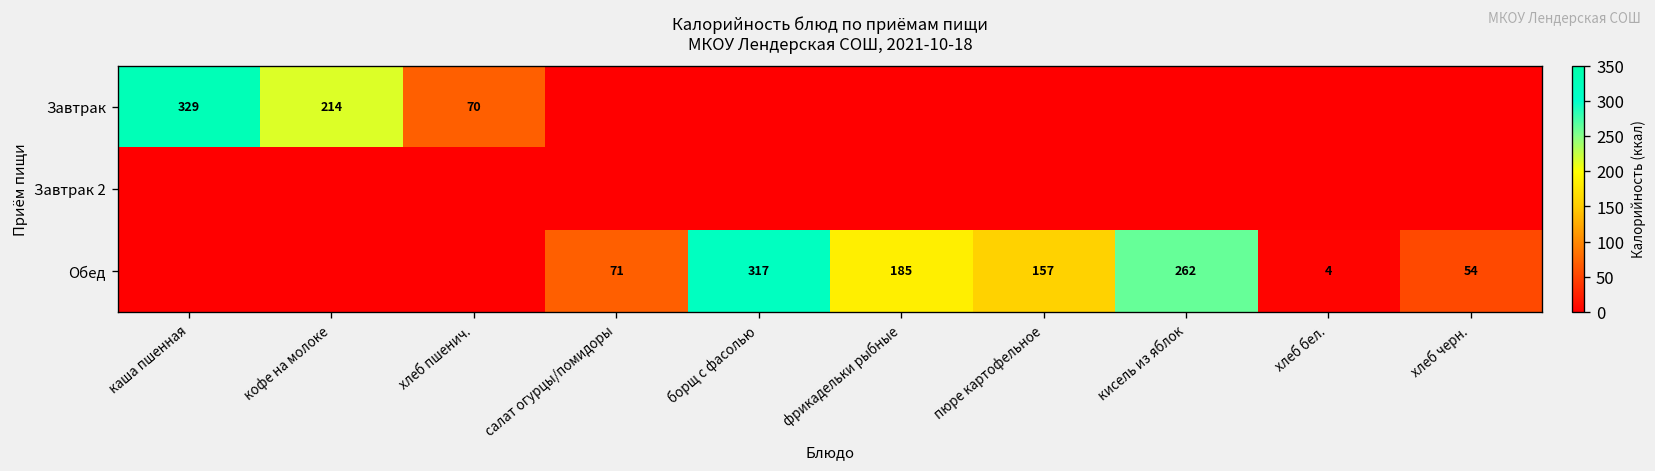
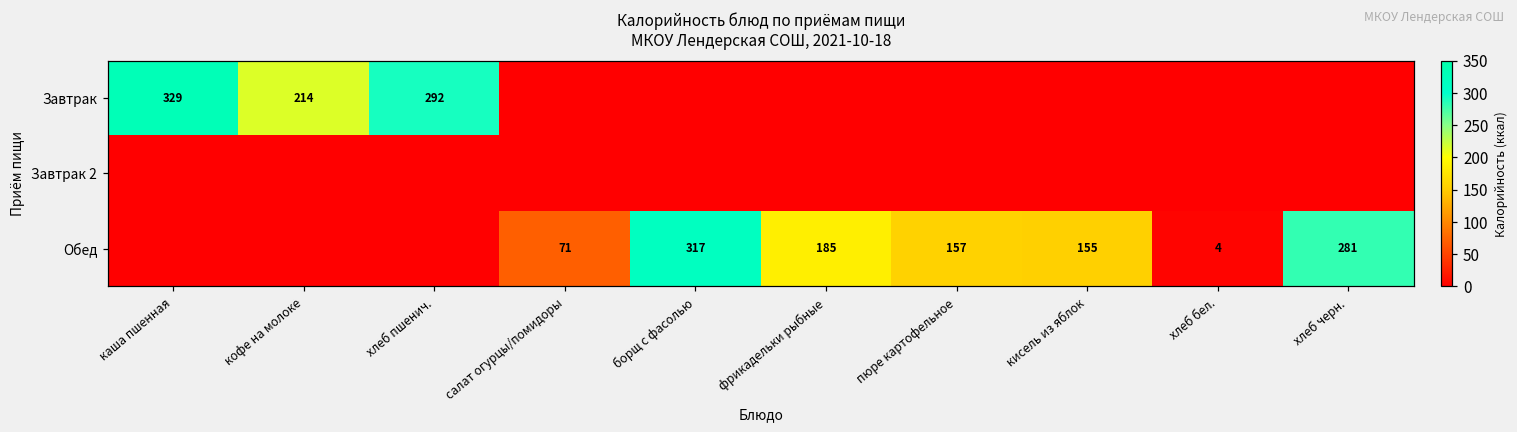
  {
    "Завтрак": {
      "каша пшенная": 329,
      "кофе на молоке": 214,
-     "хлеб пшенич.": 70
+     "хлеб пшенич.": 292
    },
    "Обед": {
      "салат огурцы/помидоры": 71,
      "борщ с фасолью": 317,
      "фрикадельки рыбные": 185,
      "пюре картофельное": 157,
-     "кисель из яблок": 262,
+     "кисель из яблок": 155,
      "хлеб бел.": 4,
-     "хлеб черн.": 54
+     "хлеб черн.": 281
    }
  }
